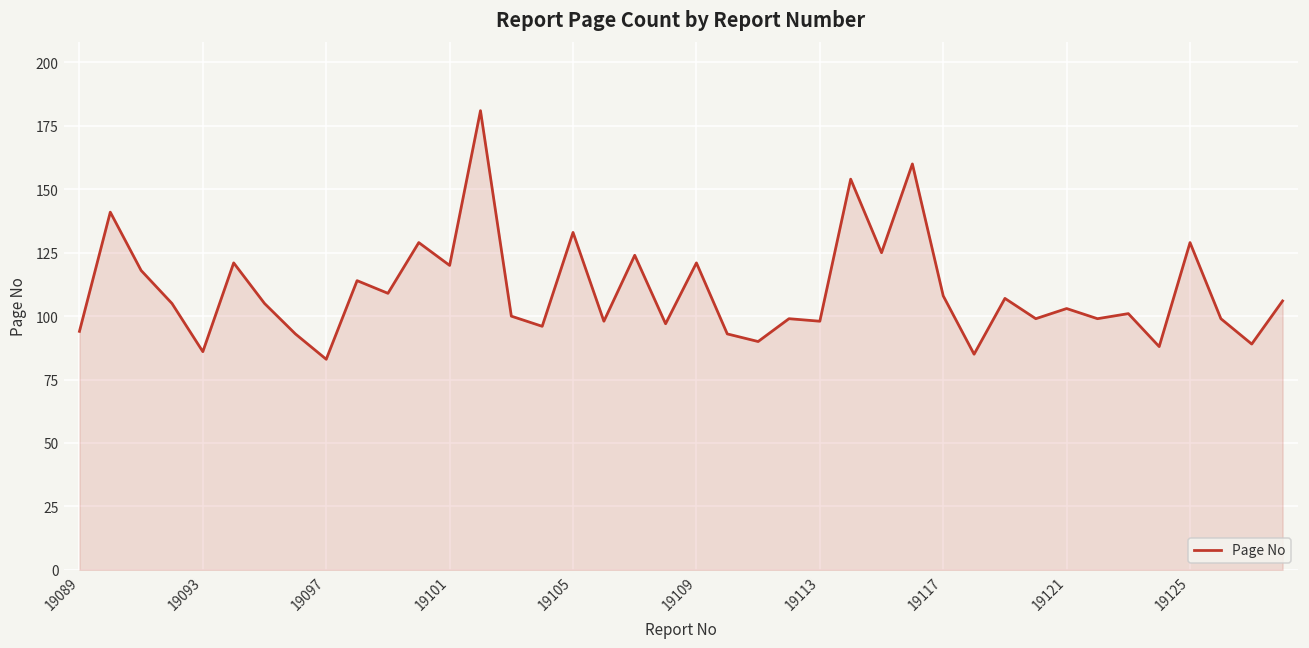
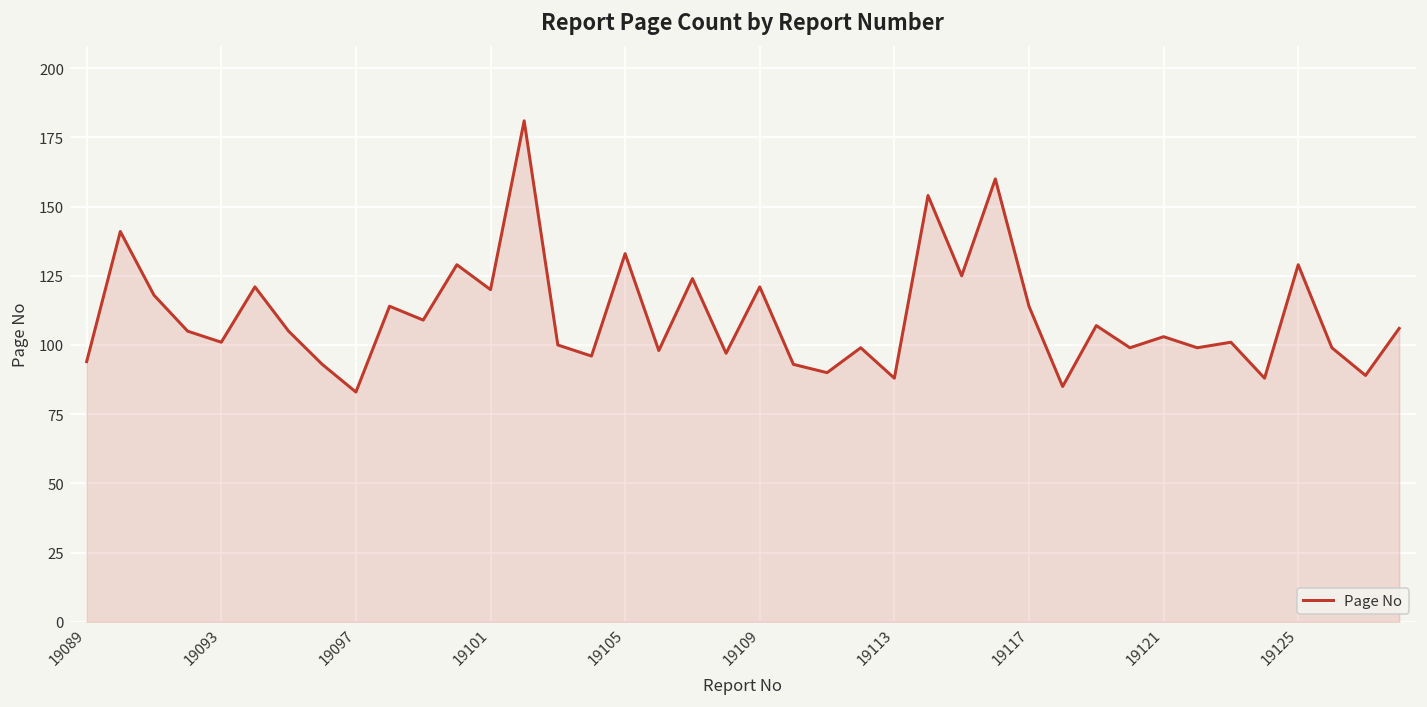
  {
    "19089": 94,
-   "19093": 86,
+   "19093": 101,
    "19097": 83,
    "19101": 120,
    "19105": 133,
    "19109": 121,
-   "19113": 98,
-   "19117": 108,
+   "19113": 88,
+   "19117": 114,
    "19121": 103,
    "19125": 129
  }
